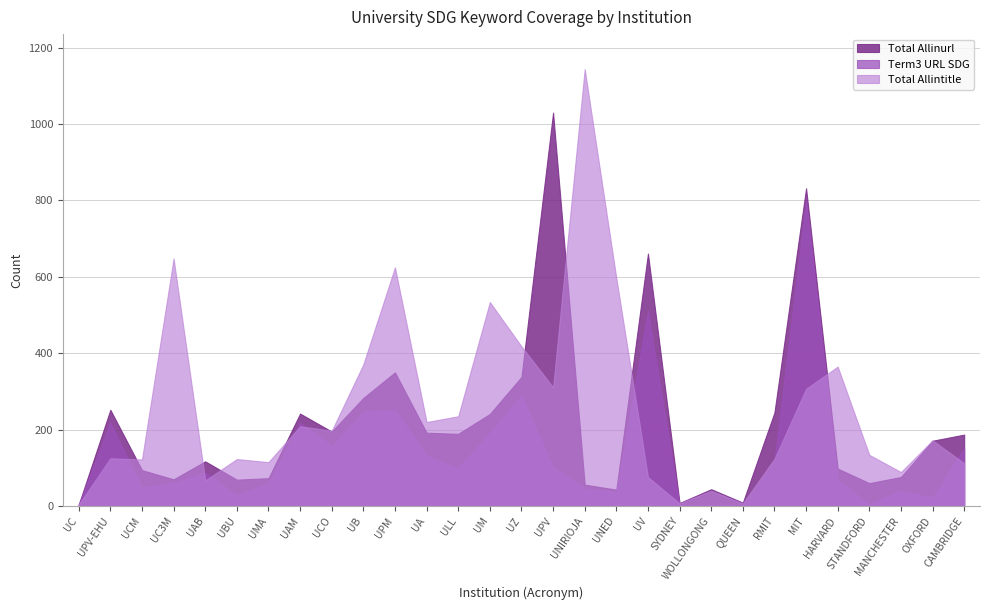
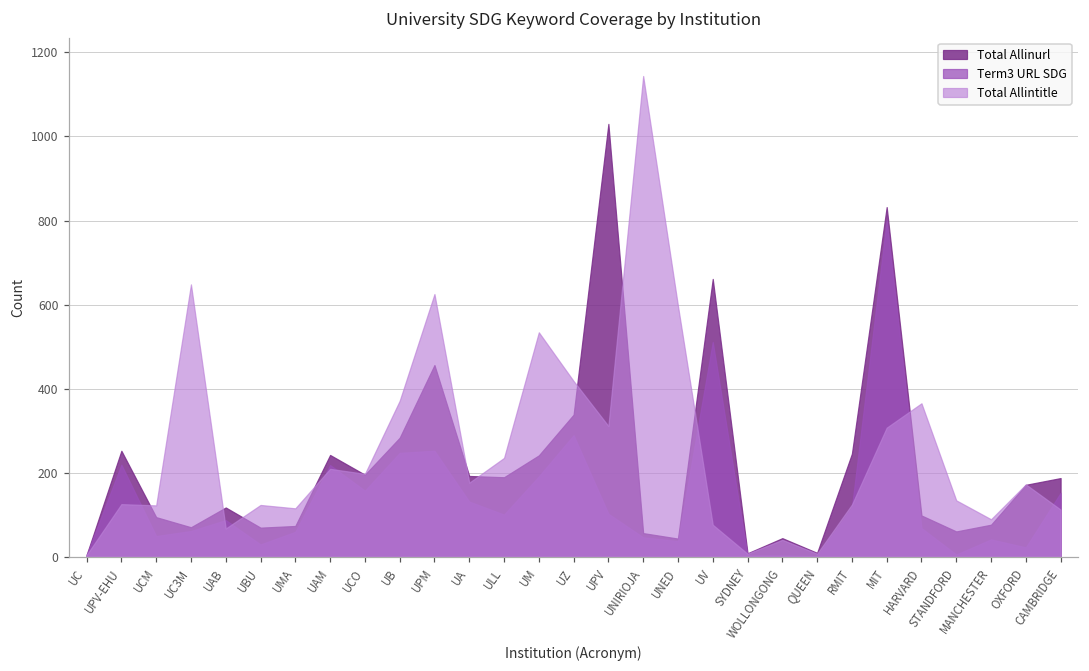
  {
    "Total Allinurl": {
      "UPV-EHU": 250,
      "UCM": 90,
      "UC3M": 70,
      "UAB": 120,
      "UBU": 70,
      "UMA": 70,
      "UAM": 240,
      "UB": 280,
-     "UPM": 350,
+     "UPM": 460,
      "UA": 190,
      "ULL": 190,
      "UM": 240,
      "UZ": 340,
      "UPV": 1030,
      "UNIRIOJA": 60,
      "UV": 660,
      "RMIT": 250,
      "MIT": 830,
      "HARVARD": 100,
      "STANDFORD": 60,
      "MANCHESTER": 80,
      "CAMBRIDGE": 190
    },
    "Term3 URL SDG": {
      "UPV-EHU": 220,
      "UCM": 50,
      "UC3M": 60,
      "UAB": 90,
      "UBU": 30,
      "UMA": 60,
      "UAM": 220,
      "UCO": 160,
      "UB": 250,
      "UPM": 250,
      "UA": 130,
      "ULL": 100,
      "UM": 190,
      "UZ": 290,
      "UPV": 100,
      "UNIRIOJA": 50,
      "UV": 510,
      "RMIT": 120,
      "MIT": 800,
      "HARVARD": 70,
      "MANCHESTER": 40,
      "OXFORD": 20,
      "CAMBRIDGE": 150
    },
    "Total Allintitle": {
      "UPV-EHU": 130,
      "UCM": 120,
      "UC3M": 650,
      "UAB": 70,
      "UBU": 120,
      "UMA": 120,
      "UAM": 210,
      "UB": 370,
      "UPM": 630,
-     "UA": 220,
+     "UA": 180,
      "ULL": 240,
      "UM": 530,
      "UZ": 420,
      "UPV": 310,
      "UNIRIOJA": 1140,
      "UNED": 600,
      "UV": 80,
      "RMIT": 120,
      "MIT": 310,
      "HARVARD": 370,
      "STANDFORD": 130,
      "MANCHESTER": 90,
      "CAMBRIDGE": 110
    }
  }
